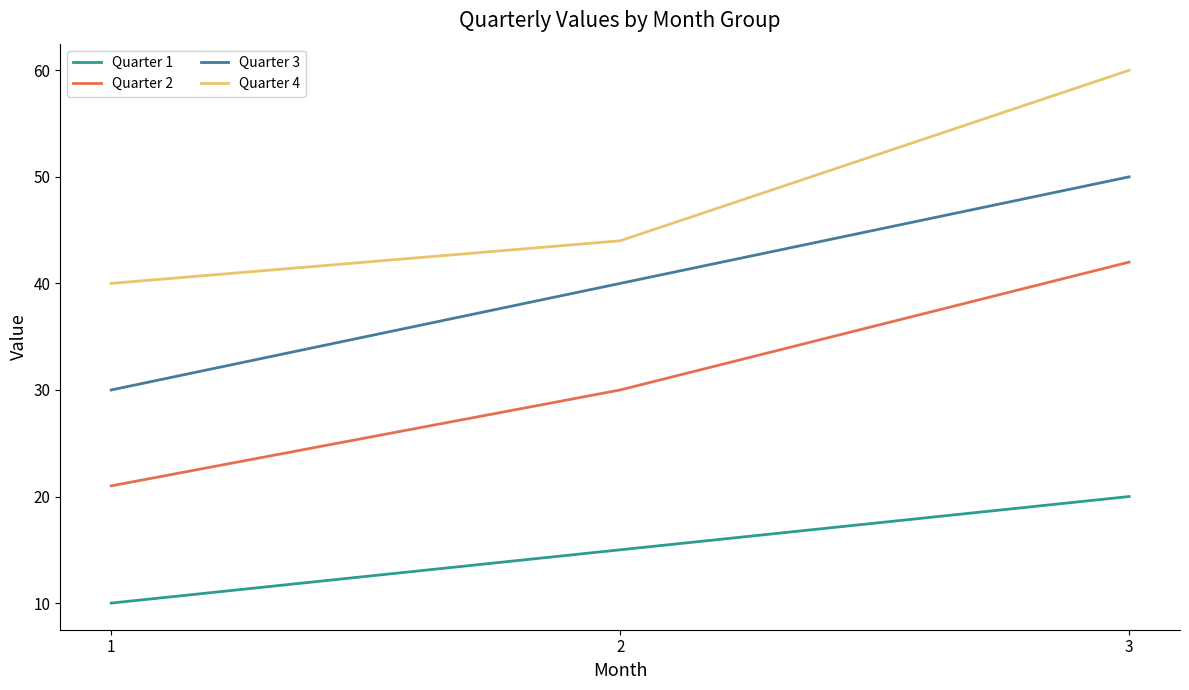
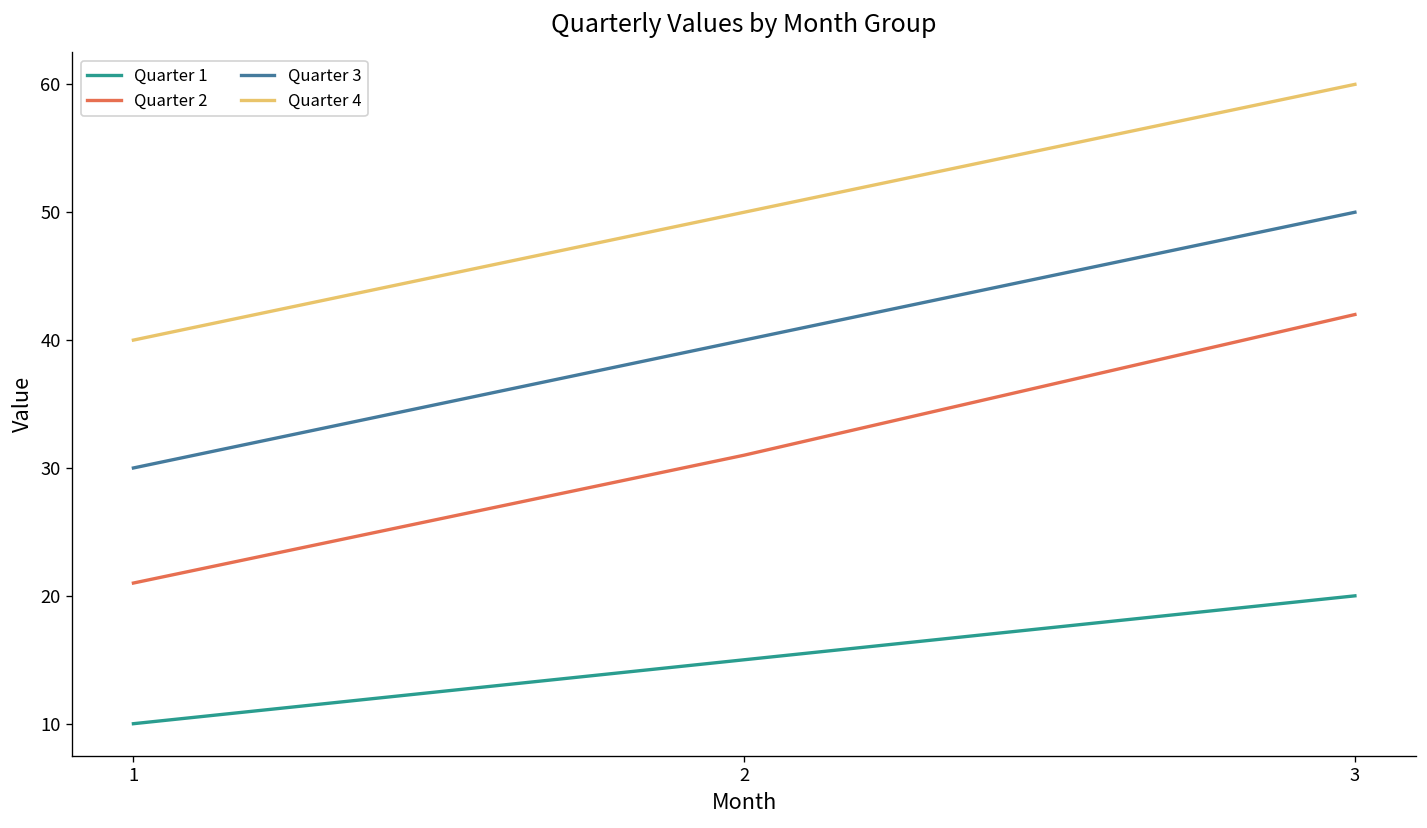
  {
    "Quarter 2": {
      "1": 21,
-     "2": 30,
+     "2": 31,
      "3": 42
    },
    "Quarter 4": {
      "1": 40,
-     "2": 44,
+     "2": 50,
      "3": 60
    }
  }
